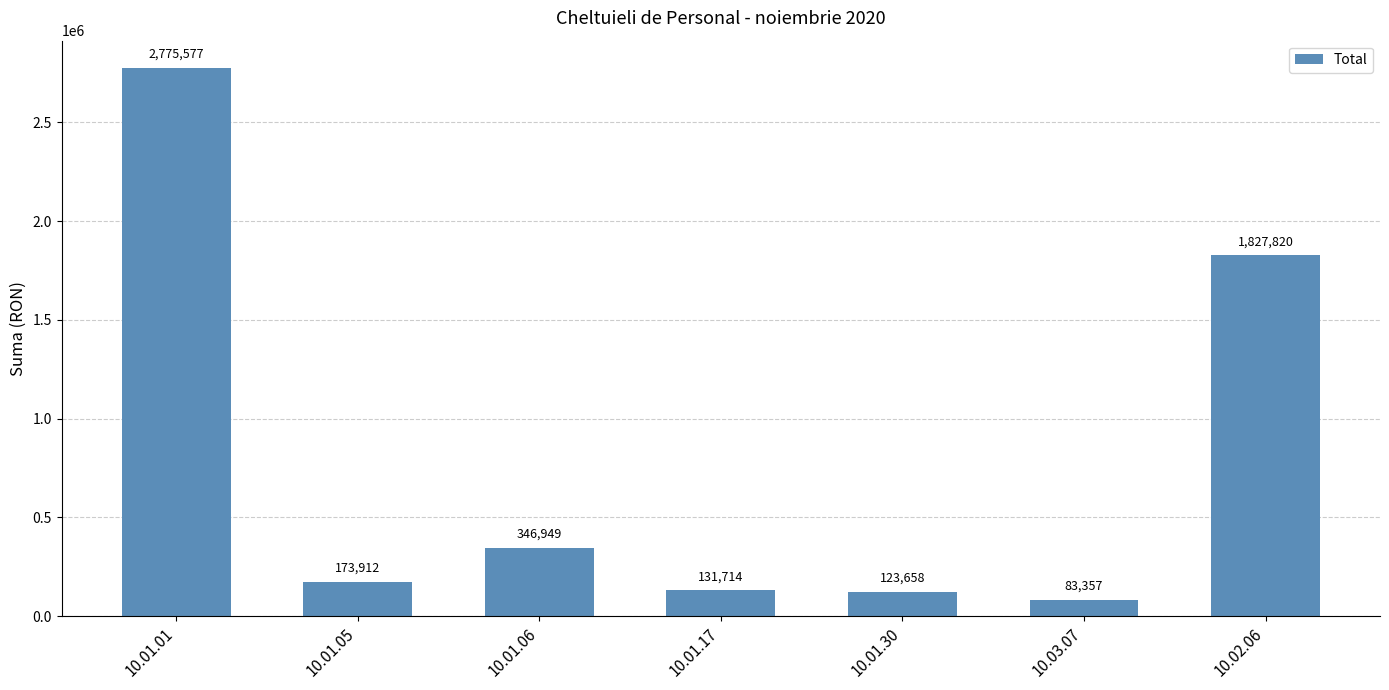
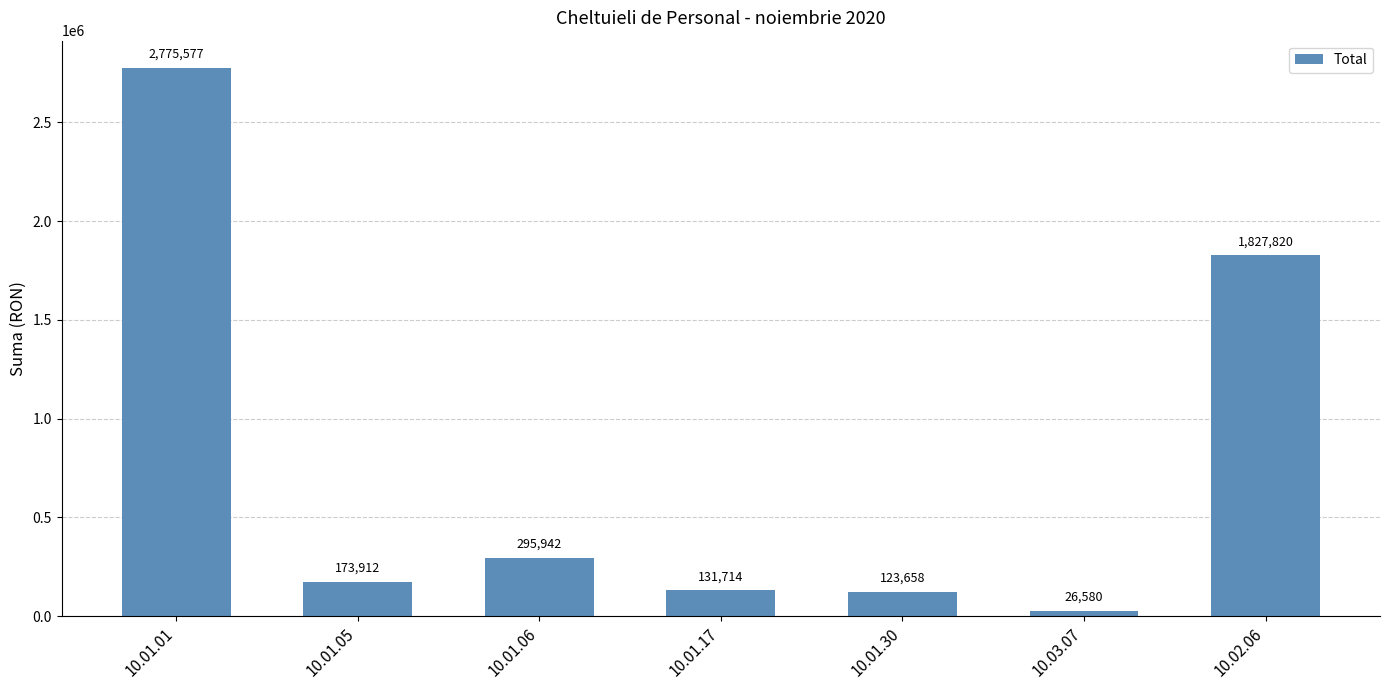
  {
    "10.01.01": "2,775,577",
    "10.01.05": "173,912",
-   "10.01.06": "346,949",
+   "10.01.06": "295,942",
    "10.01.17": "131,714",
    "10.01.30": "123,658",
-   "10.03.07": "83,357",
+   "10.03.07": "26,580",
    "10.02.06": "1,827,820"
  }
